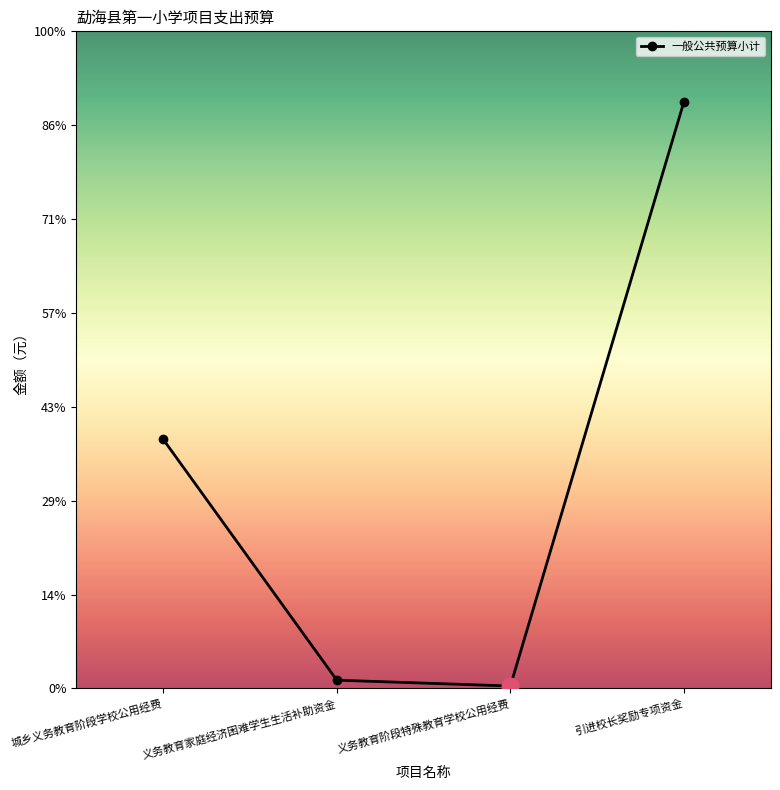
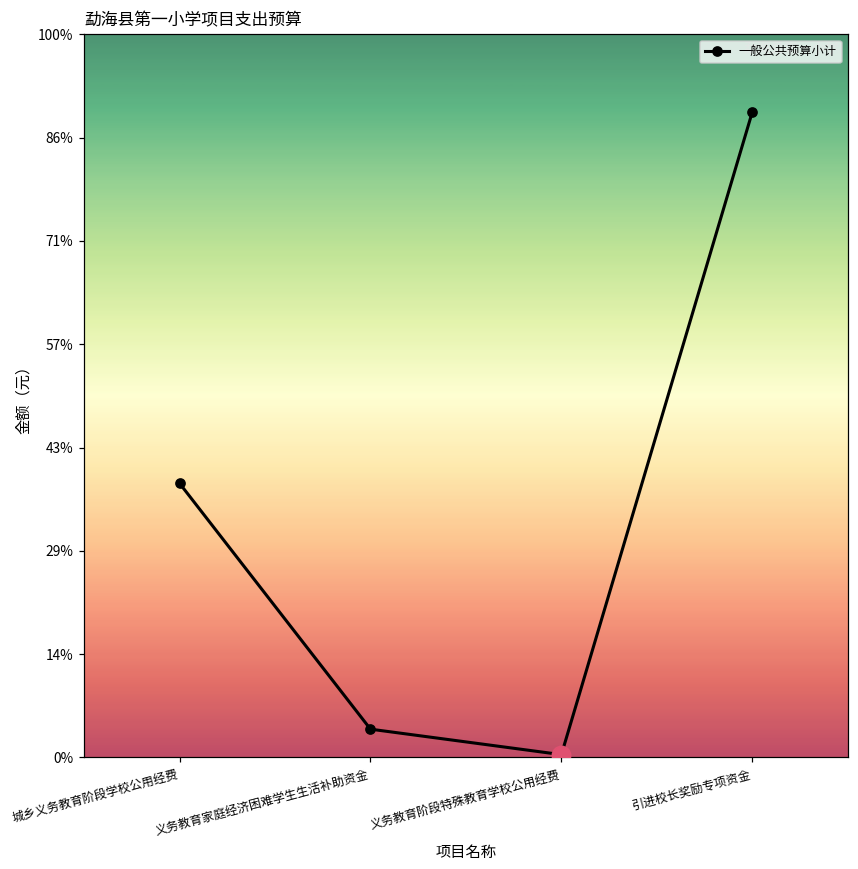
  {
    "一般公共预算小计": {
      "城乡义务教育阶段学校公用经费": "38%",
-     "义务教育家庭经济困难学生生活补助资金": "1%",
+     "义务教育家庭经济困难学生生活补助资金": "4%",
      "引进校长奖励专项资金": "89%"
    }
  }
